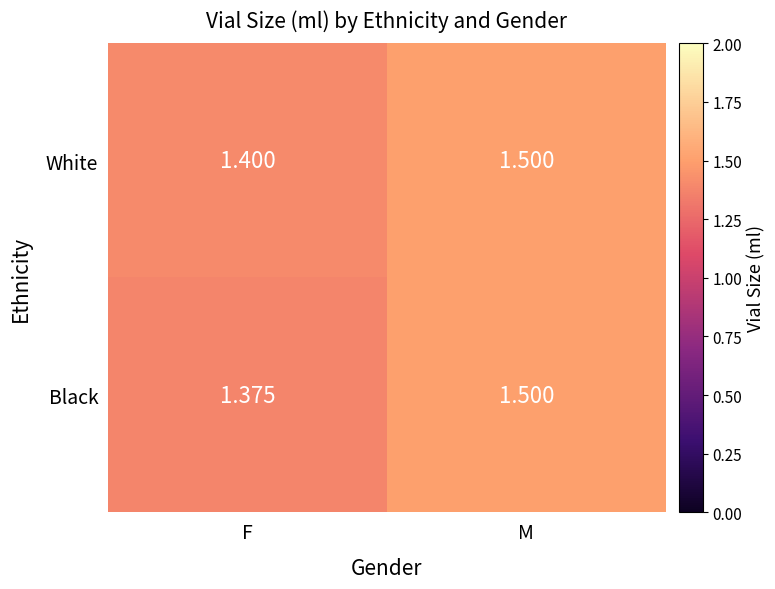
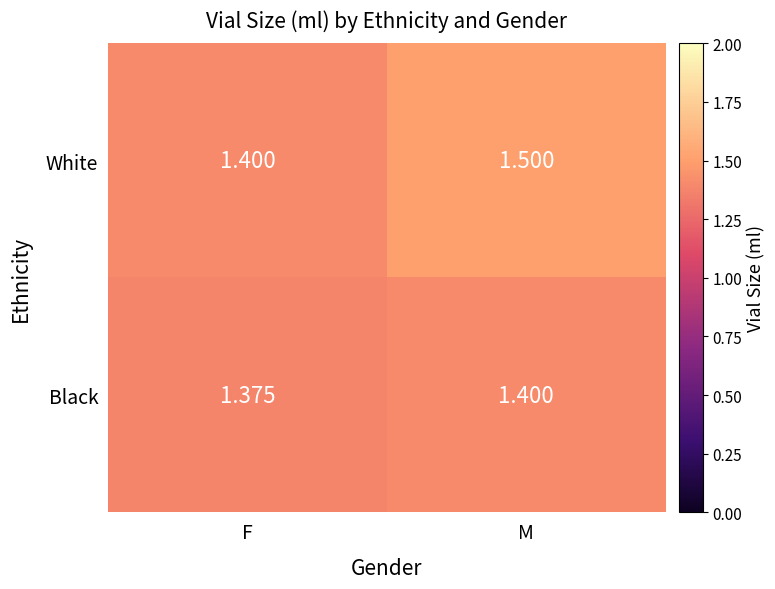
  {
    "White": {
      "F": 1.400,
      "M": 1.500
    },
    "Black": {
      "F": 1.375,
-     "M": 1.500
+     "M": 1.400
    }
  }
